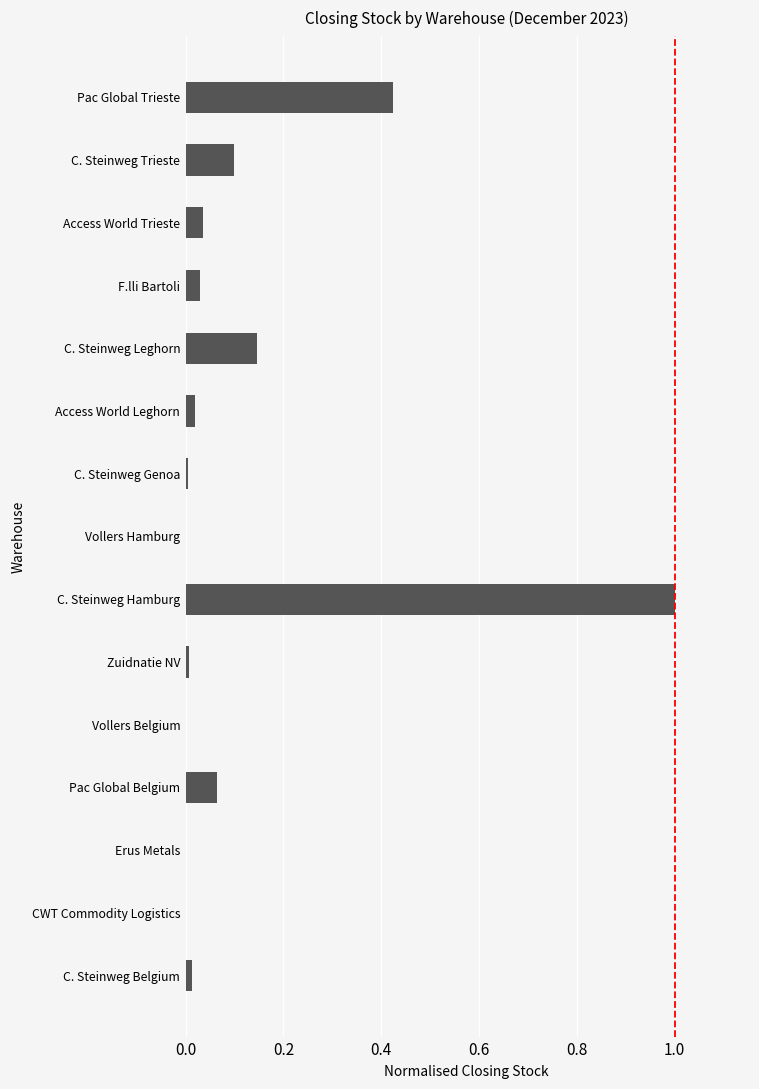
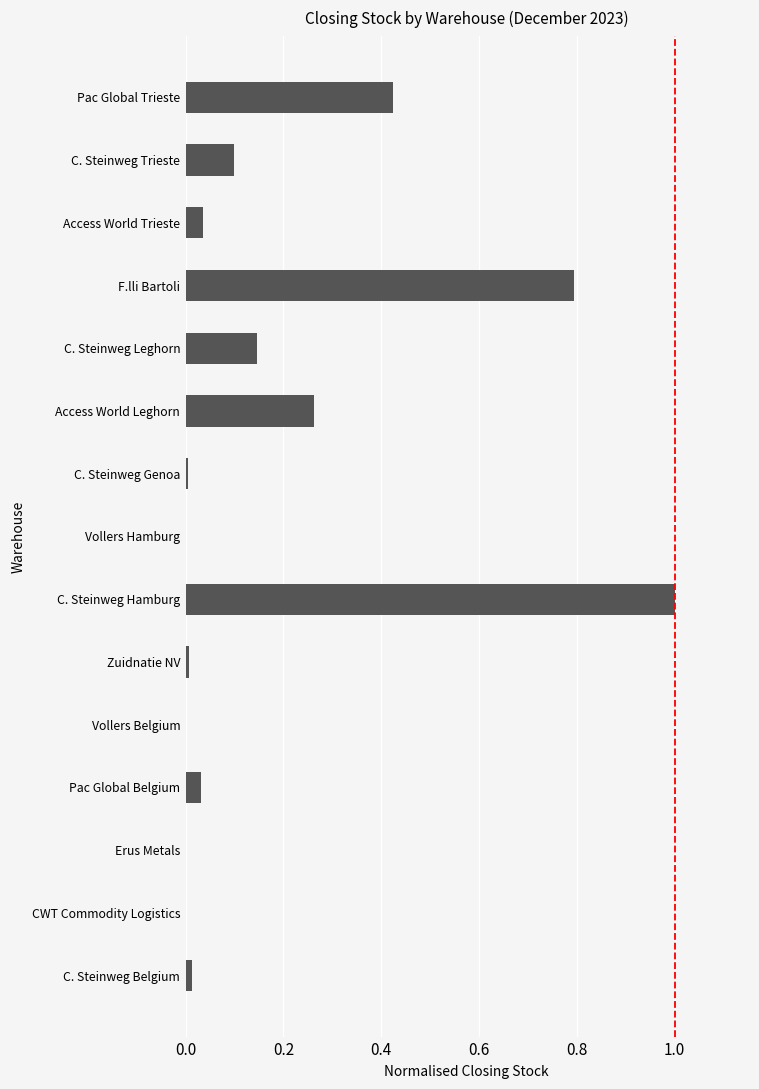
  {
    "Pac Global Trieste": 0.42,
    "C. Steinweg Trieste": 0.10,
    "Access World Trieste": 0.04,
-   "F.lli Bartoli": 0.03,
+   "F.lli Bartoli": 0.79,
    "C. Steinweg Leghorn": 0.15,
-   "Access World Leghorn": 0.02,
+   "Access World Leghorn": 0.26,
    "Vollers Hamburg": 0.00,
    "C. Steinweg Hamburg": 1.00,
    "Zuidnatie NV": 0.01,
    "Vollers Belgium": 0.00,
-   "Pac Global Belgium": 0.06,
+   "Pac Global Belgium": 0.03,
    "Erus Metals": 0.00,
    "CWT Commodity Logistics": 0.00,
    "C. Steinweg Belgium": 0.01
  }
